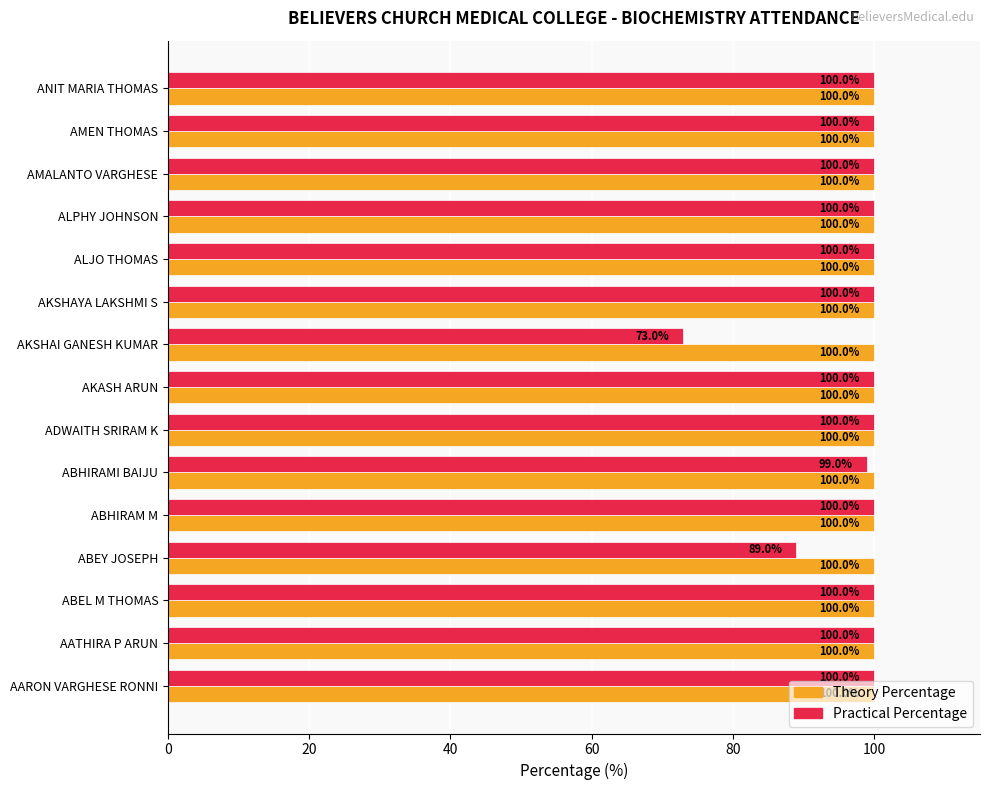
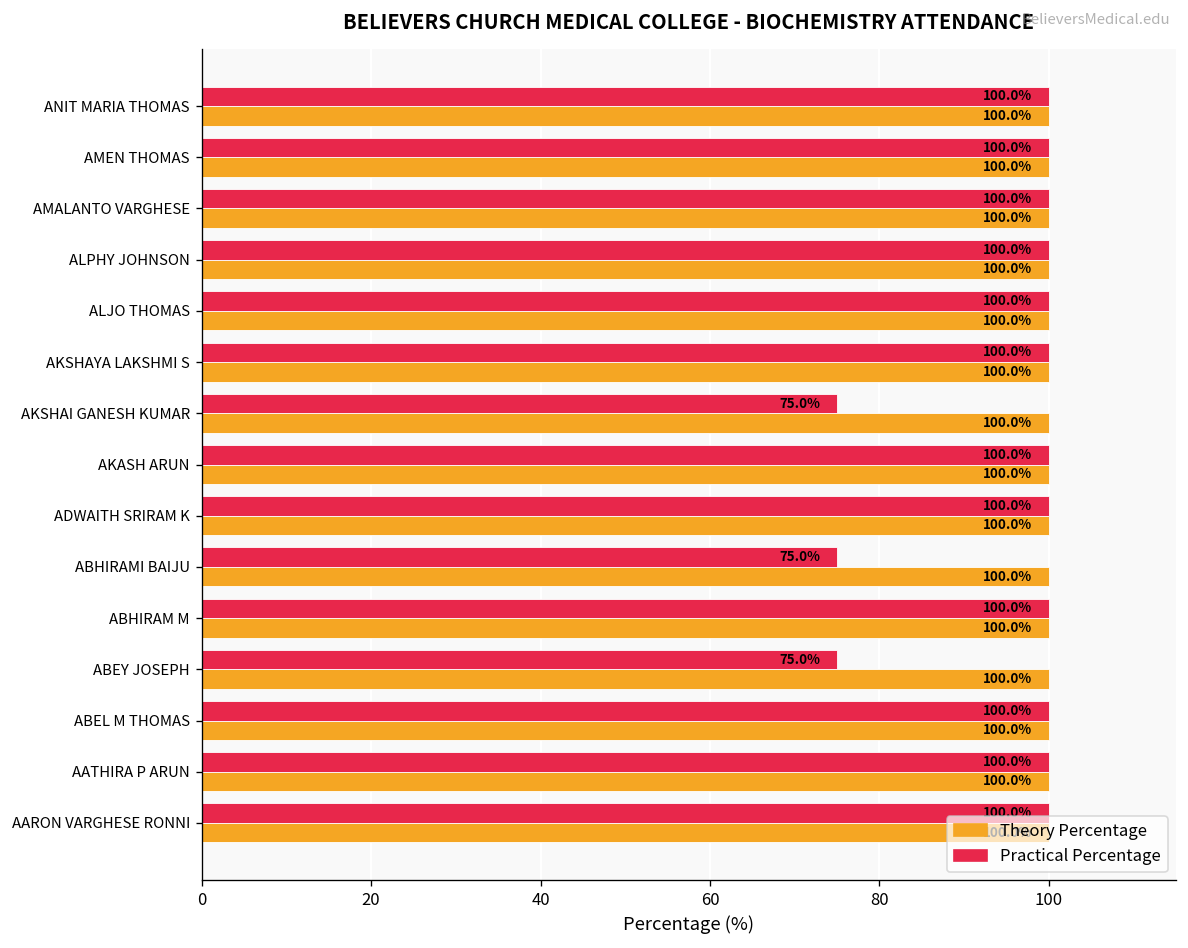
  {
    "Theory Percentage": {
      "ANIT MARIA THOMAS": "100.0%",
      "AMEN THOMAS": "100.0%",
      "AMALANTO VARGHESE": "100.0%",
      "ALPHY JOHNSON": "100.0%",
      "ALJO THOMAS": "100.0%",
      "AKSHAYA LAKSHMI S": "100.0%",
      "AKSHAI GANESH KUMAR": "100.0%",
      "AKASH ARUN": "100.0%",
      "ADWAITH SRIRAM K": "100.0%",
      "ABHIRAMI BAIJU": "100.0%",
      "ABHIRAM M": "100.0%",
      "ABEY JOSEPH": "100.0%",
      "ABEL M THOMAS": "100.0%",
      "AATHIRA P ARUN": "100.0%"
    },
    "Practical Percentage": {
      "ANIT MARIA THOMAS": "100.0%",
      "AMEN THOMAS": "100.0%",
      "AMALANTO VARGHESE": "100.0%",
      "ALPHY JOHNSON": "100.0%",
      "ALJO THOMAS": "100.0%",
      "AKSHAYA LAKSHMI S": "100.0%",
-     "AKSHAI GANESH KUMAR": "73.0%",
+     "AKSHAI GANESH KUMAR": "75.0%",
      "AKASH ARUN": "100.0%",
      "ADWAITH SRIRAM K": "100.0%",
-     "ABHIRAMI BAIJU": "99.0%",
+     "ABHIRAMI BAIJU": "75.0%",
      "ABHIRAM M": "100.0%",
-     "ABEY JOSEPH": "89.0%",
+     "ABEY JOSEPH": "75.0%",
      "ABEL M THOMAS": "100.0%",
      "AATHIRA P ARUN": "100.0%"
    }
  }
